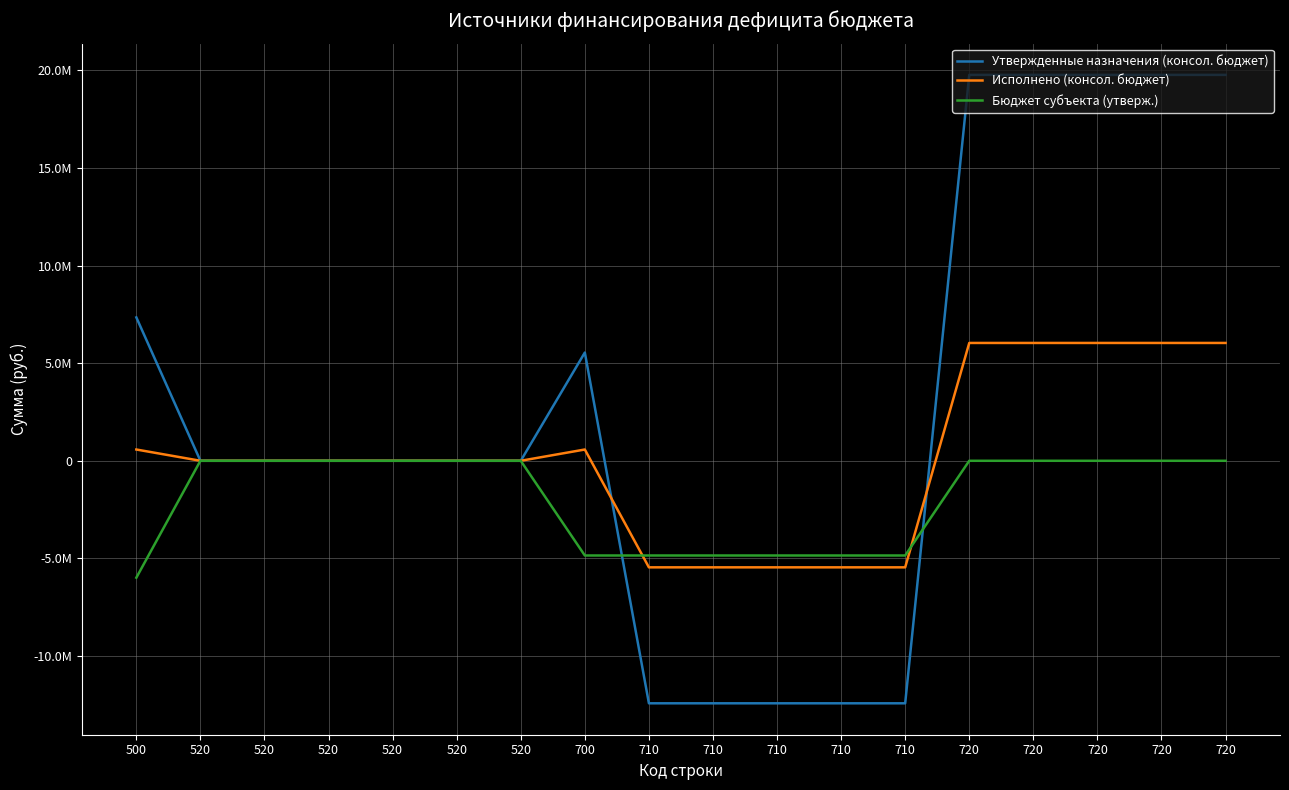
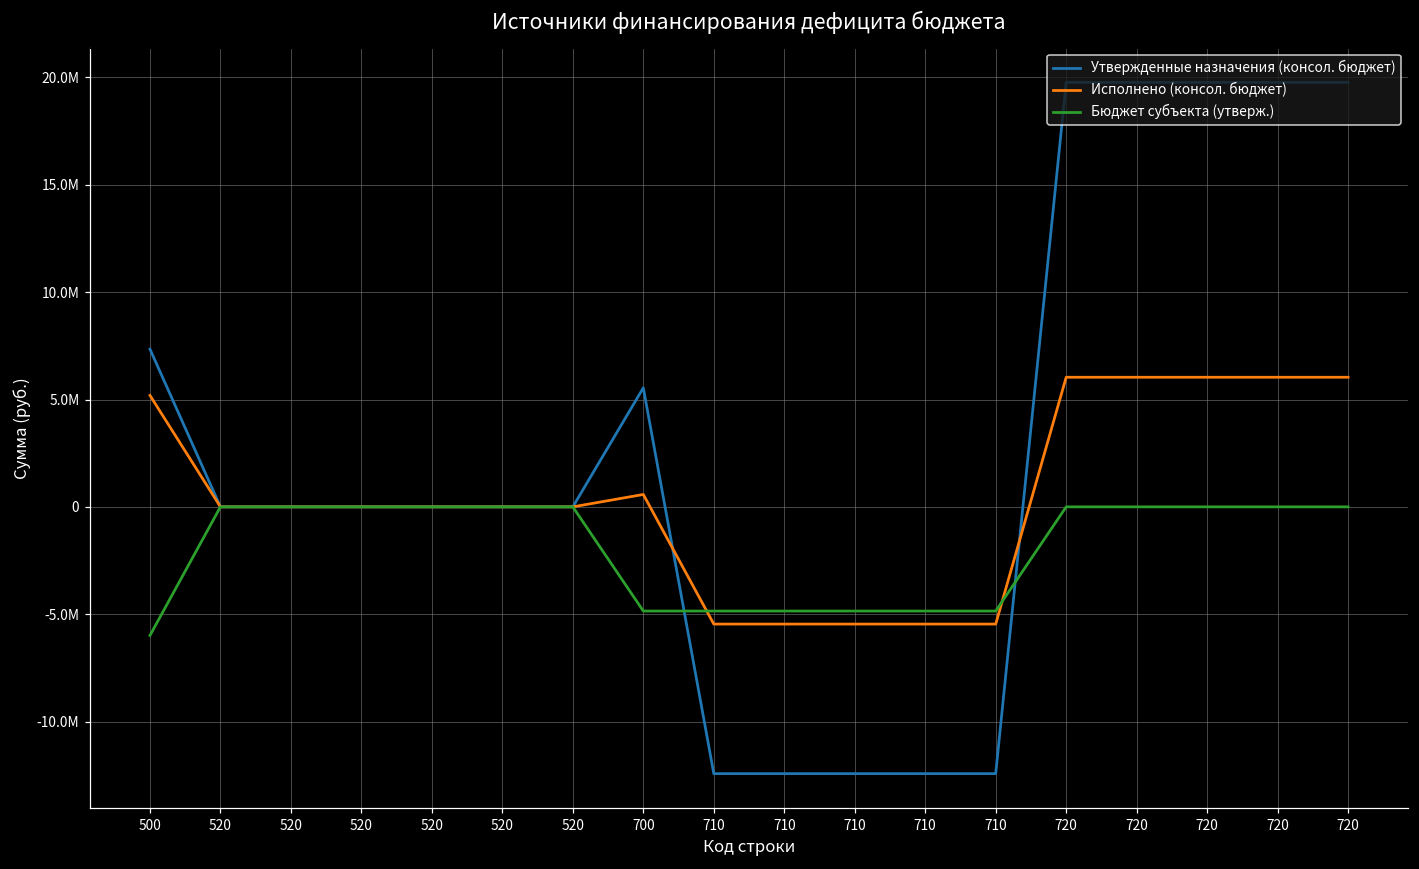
  {
    "Утвержденные назначения (консол. бюджет)": {
      "500": 7300000,
      "700": 5500000
    },
    "Исполнено (консол. бюджет)": {
-     "500": 600000,
+     "500": 5200000,
      "700": 600000
    },
    "Бюджет субъекта (утверж.)": {
      "500": -6000000,
      "700": -4900000
    }
  }
